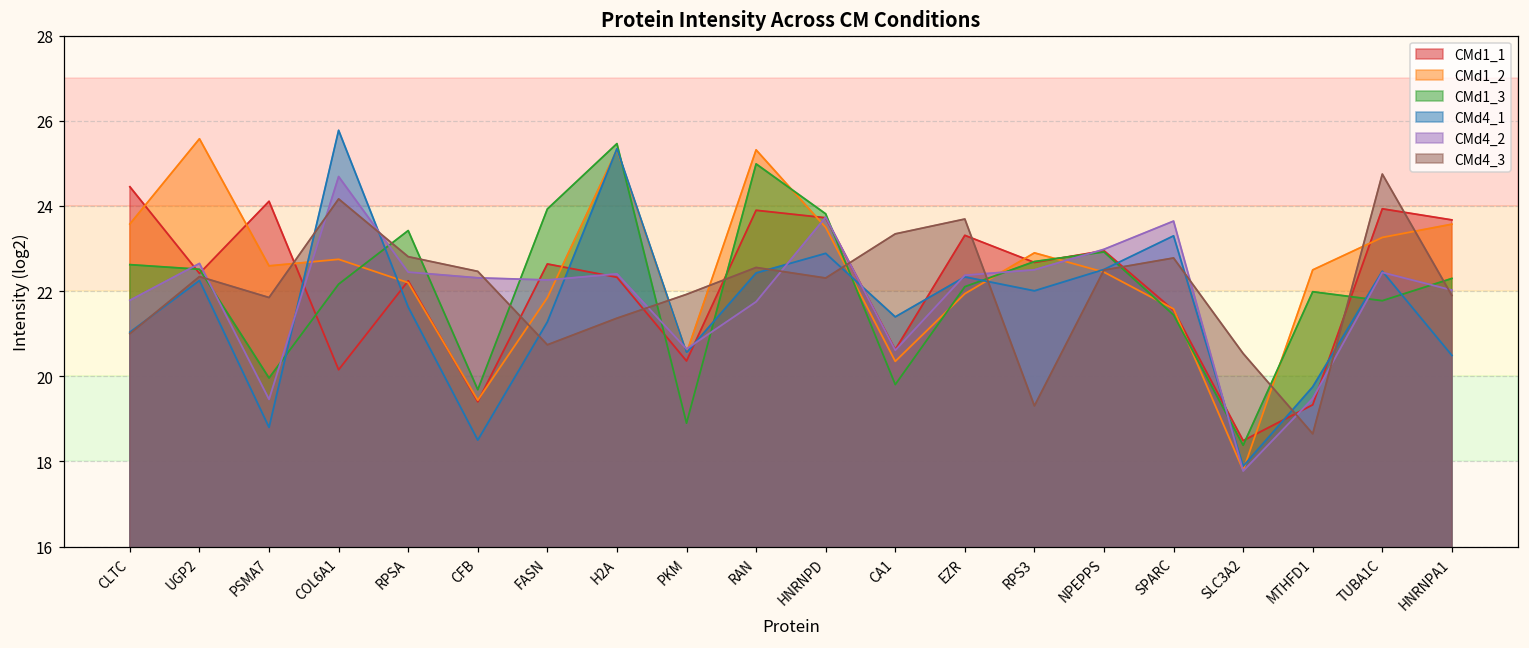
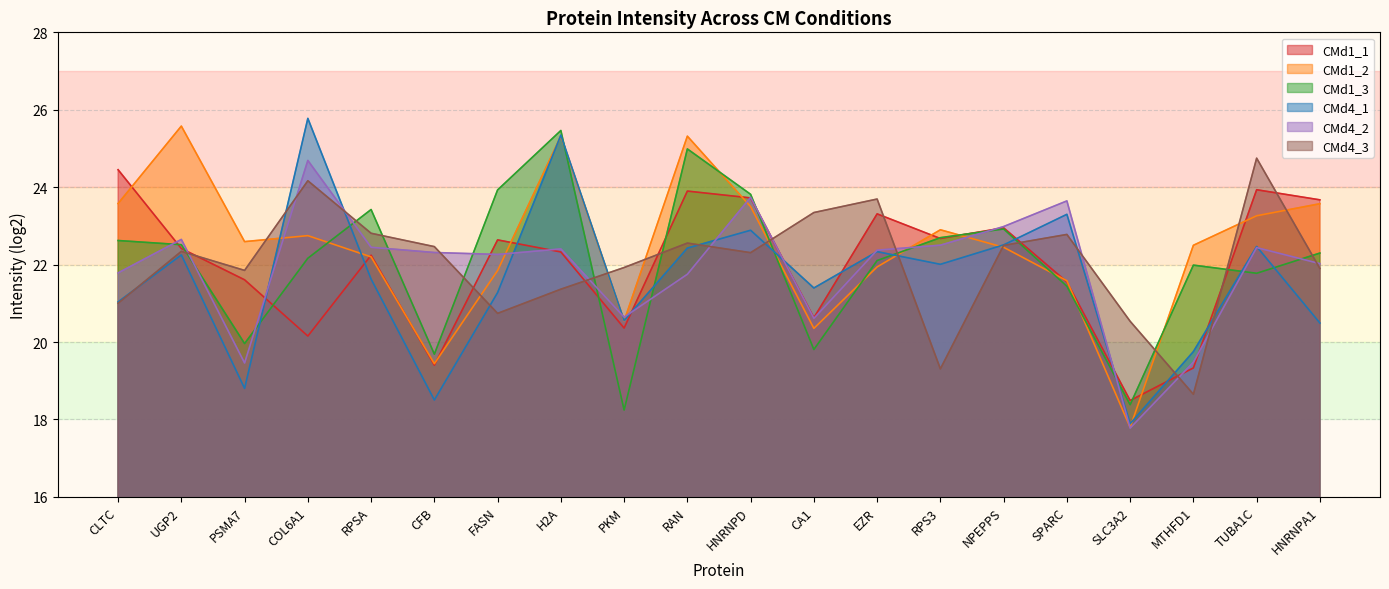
  {
    "CMd1_1": {
      "CLTC": 24.5,
      "UGP2": 22.4,
-     "PSMA7": 24.1,
+     "PSMA7": 21.6,
      "COL6A1": 20.2,
      "FASN": 22.6,
      "H2A": 22.3,
      "PKM": 20.4,
      "RAN": 23.9,
      "EZR": 23.3,
      "SLC3A2": 18.5,
      "MTHFD1": 19.3,
      "TUBA1C": 23.9,
      "HNRNPA1": 23.7
    },
    "CMd1_2": {
      "CLTC": 23.6,
      "UGP2": 25.6,
      "PSMA7": 22.6,
      "COL6A1": 22.7,
      "FASN": 21.8,
      "RAN": 25.3,
      "HNRNPD": 23.5,
      "CA1": 20.4,
      "EZR": 21.9,
      "RPS3": 22.9,
      "MTHFD1": 22.5,
      "TUBA1C": 23.3,
      "HNRNPA1": 23.6
    },
    "CMd1_3": {
      "CLTC": 22.6,
      "UGP2": 22.5,
      "PSMA7": 20.0,
      "COL6A1": 22.2,
      "RPSA": 23.4,
      "CFB": 19.7,
      "FASN": 23.9,
      "H2A": 25.5,
-     "PKM": 18.9,
+     "PKM": 18.2,
      "RAN": 25.0,
      "HNRNPD": 23.8,
      "CA1": 19.8,
      "EZR": 22.1,
      "SPARC": 21.4,
      "SLC3A2": 18.4,
      "MTHFD1": 22.0,
      "TUBA1C": 21.8,
      "HNRNPA1": 22.3
    },
    "CMd4_1": {
      "UGP2": 22.3,
      "PSMA7": 18.8,
      "COL6A1": 25.8,
      "RPSA": 21.6,
      "CFB": 18.5,
      "FASN": 21.3,
      "RAN": 22.4,
      "HNRNPD": 22.9,
      "CA1": 21.4,
      "RPS3": 22.0,
      "SPARC": 23.3,
      "SLC3A2": 17.9,
      "MTHFD1": 19.8,
      "HNRNPA1": 20.5
    },
    "CMd4_2": {
      "CLTC": 21.8,
      "UGP2": 22.7,
      "PSMA7": 19.5,
      "COL6A1": 24.7,
      "RPSA": 22.4,
      "CFB": 22.3,
      "FASN": 22.3,
      "H2A": 22.4,
      "PKM": 20.6,
      "RAN": 21.8,
      "RPS3": 22.5,
      "SPARC": 23.6,
      "MTHFD1": 19.5,
      "HNRNPA1": 22.0
    },
    "CMd4_3": {
      "UGP2": 22.3,
      "PSMA7": 21.9,
      "COL6A1": 24.2,
      "RPSA": 22.8,
      "CFB": 22.5,
      "FASN": 20.7,
      "H2A": 21.4,
      "PKM": 21.9,
      "RAN": 22.6,
      "HNRNPD": 22.3,
      "CA1": 23.3,
      "EZR": 23.7,
      "RPS3": 19.3,
      "SPARC": 22.8,
      "SLC3A2": 20.5,
      "MTHFD1": 18.7,
      "TUBA1C": 24.7,
      "HNRNPA1": 21.9
    }
  }
